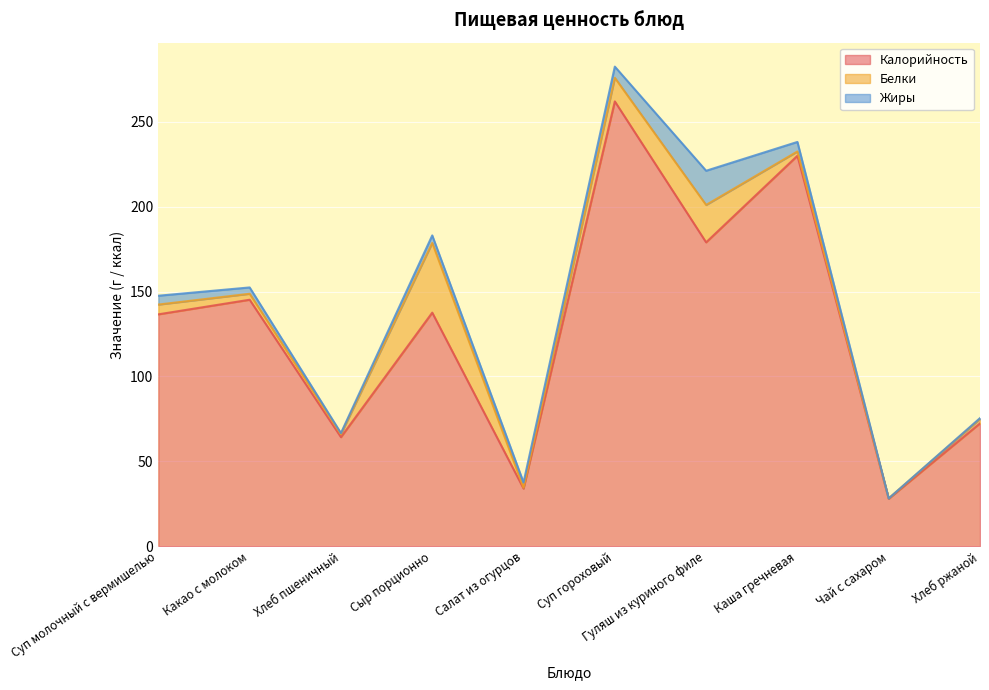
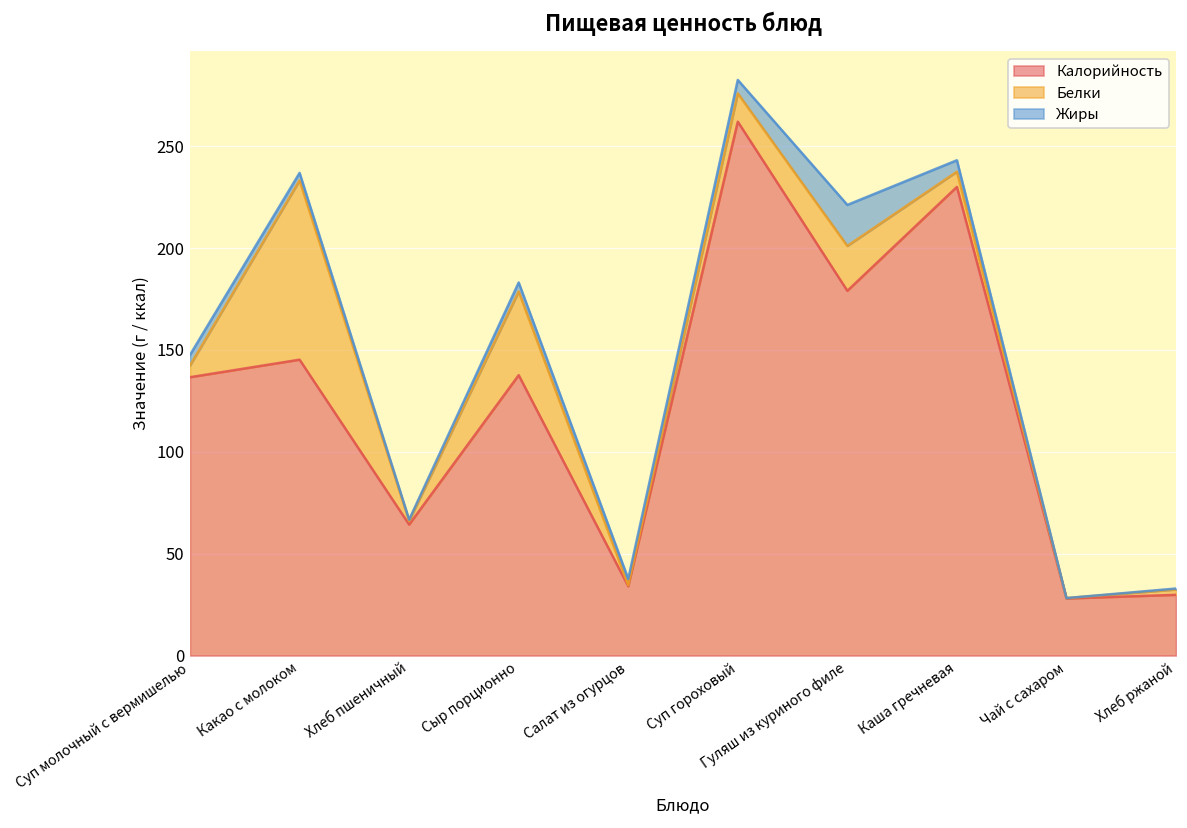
  {
    "Калорийность": {
      "Суп молочный с вермишелью": 137,
      "Какао с молоком": 145,
      "Хлеб пшеничный": 64,
      "Сыр порционно": 138,
      "Суп гороховый": 262,
      "Гуляш из куриного филе": 179,
      "Каша гречневая": 230,
-     "Хлеб ржаной": 72
+     "Хлеб ржаной": 30
    },
    "Белки": {
      "Суп молочный с вермишелью": 6,
-     "Какао с молоком": 4,
+     "Какао с молоком": 88,
      "Сыр порционно": 41,
      "Суп гороховый": 14,
      "Гуляш из куриного филе": 22,
-     "Каша гречневая": 3
+     "Каша гречневая": 7
    },
    "Жиры": {
      "Суп молочный с вермишелью": 5,
      "Какао с молоком": 4,
      "Сыр порционно": 4,
      "Салат из огурцов": 3,
      "Суп гороховый": 7,
      "Гуляш из куриного филе": 20,
      "Каша гречневая": 6
    }
  }
